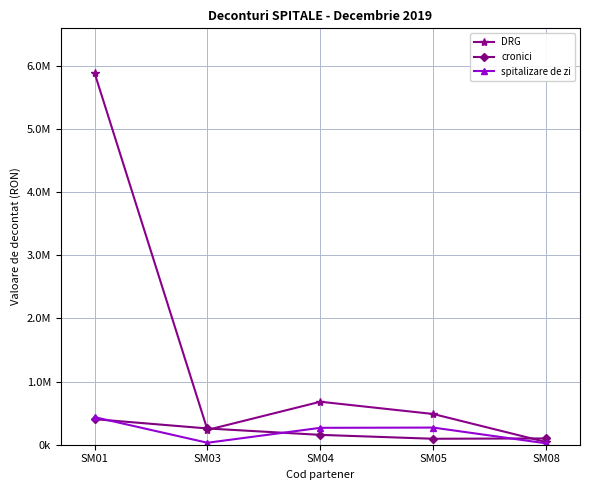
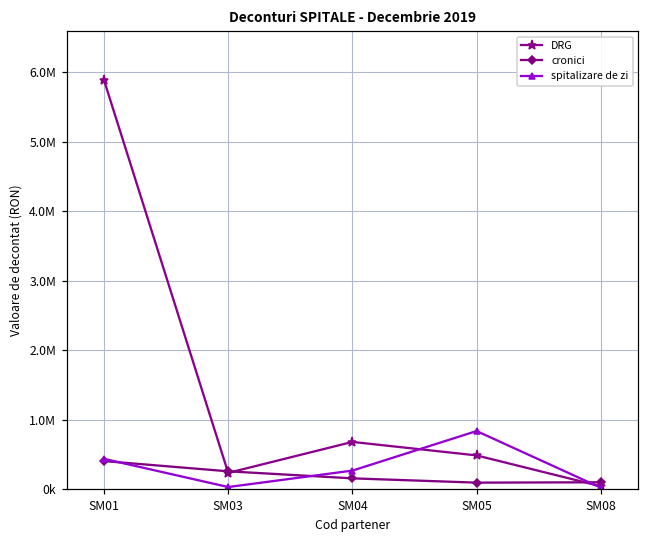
  {
    "spitalizare de zi": {
      "SM03": 0,
      "SM04": 300000,
-     "SM05": 300000
+     "SM05": 800000
    }
  }
